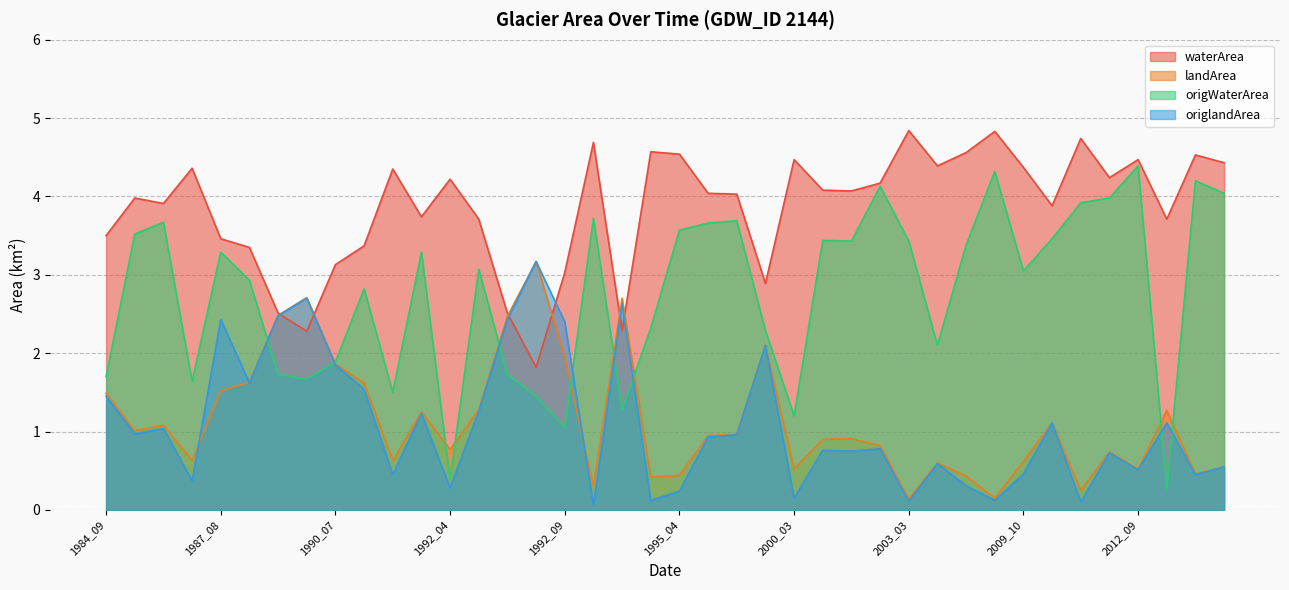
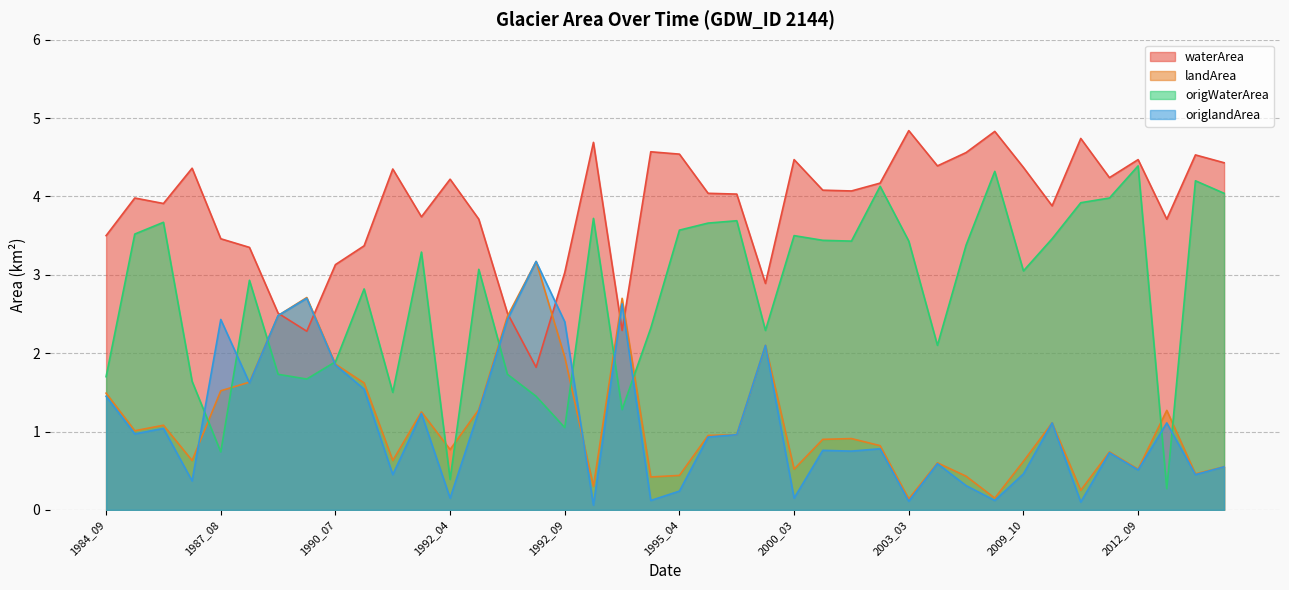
  {
    "origWaterArea": {
      "1984_09": 1.7,
-     "1987_08": 3.3,
+     "1987_08": 0.7,
      "1992_04": 0.4,
      "1992_09": 1.1,
      "1995_04": 3.6,
-     "2000_03": 1.2,
+     "2000_03": 3.5,
      "2003_03": 3.4,
      "2009_10": 3.1,
      "2012_09": 4.4
    },
    "origlandArea": {
      "1984_09": 1.5,
      "1987_08": 2.4,
-     "1992_04": 0.3,
+     "1992_04": 0.2,
      "1992_09": 2.4,
      "1995_04": 0.2,
      "2000_03": 0.2,
      "2009_10": 0.5
    }
  }
